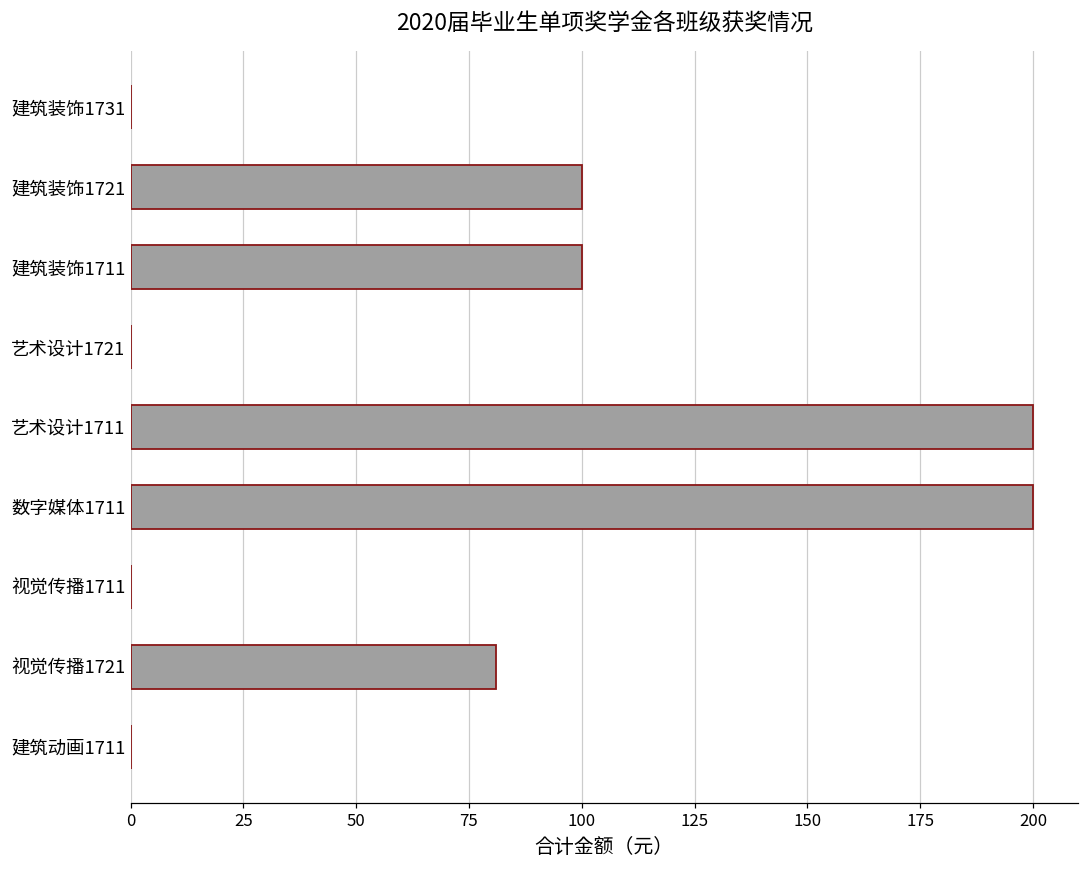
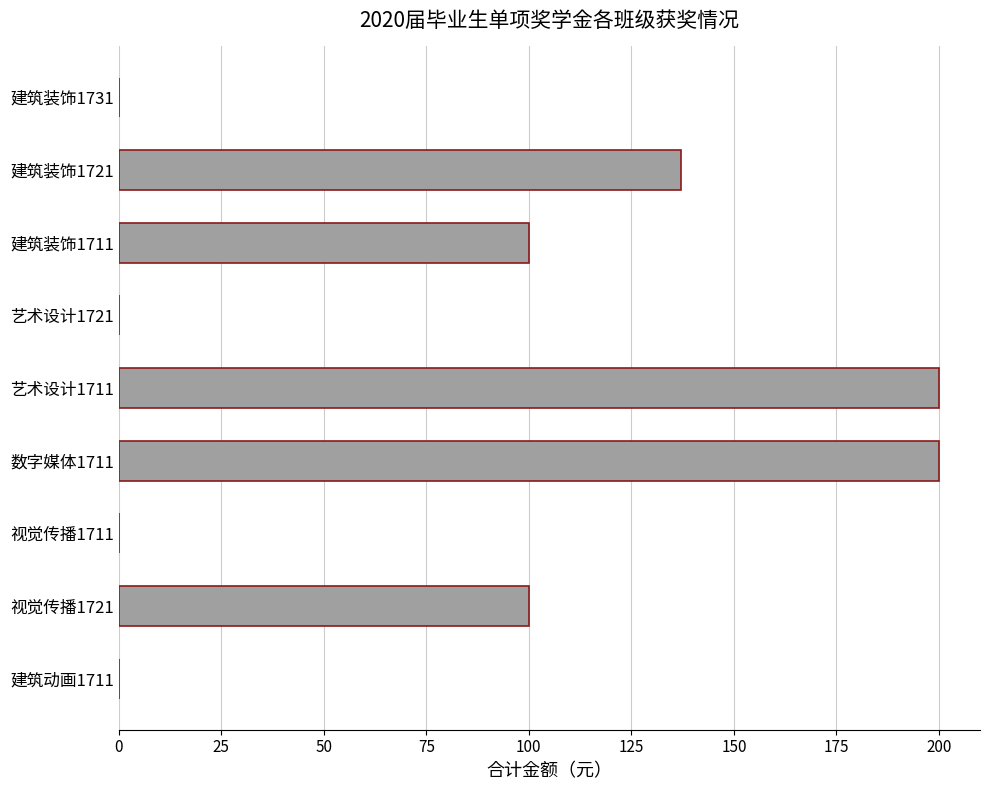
  {
    "建筑装饰1731": 0,
-   "建筑装饰1721": 100,
+   "建筑装饰1721": 137,
    "建筑装饰1711": 100,
    "艺术设计1721": 0,
    "艺术设计1711": 200,
    "数字媒体1711": 200,
    "视觉传播1711": 0,
-   "视觉传播1721": 81,
+   "视觉传播1721": 100,
    "建筑动画1711": 0
  }
